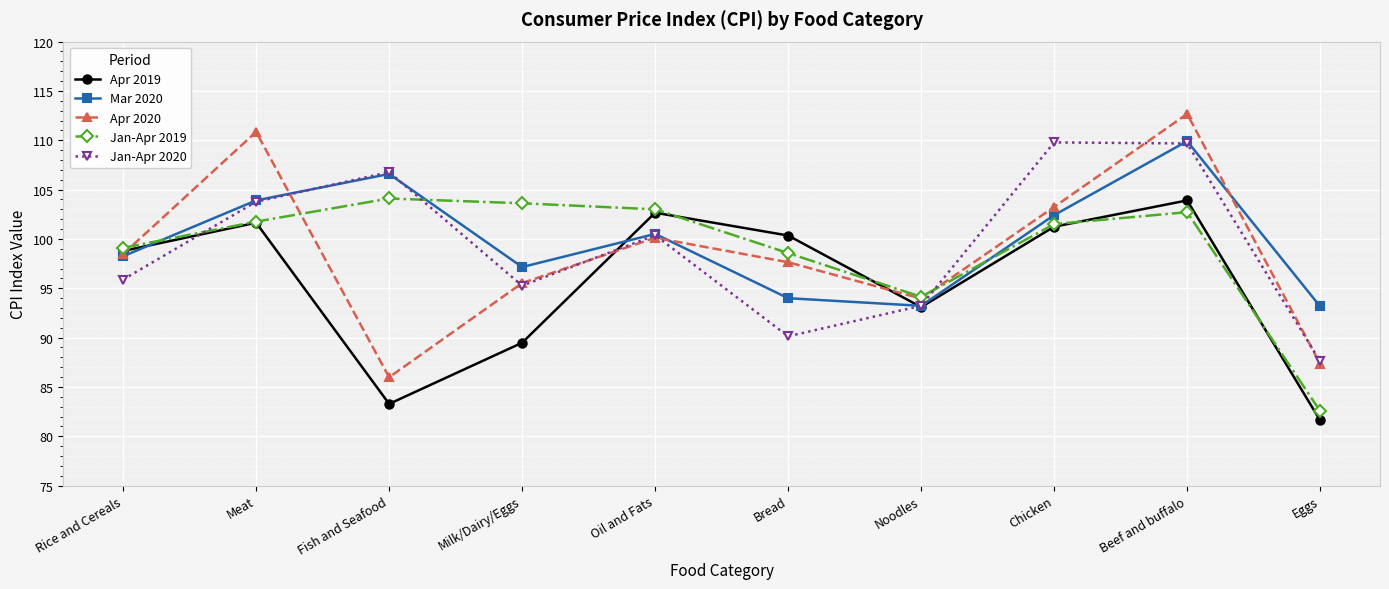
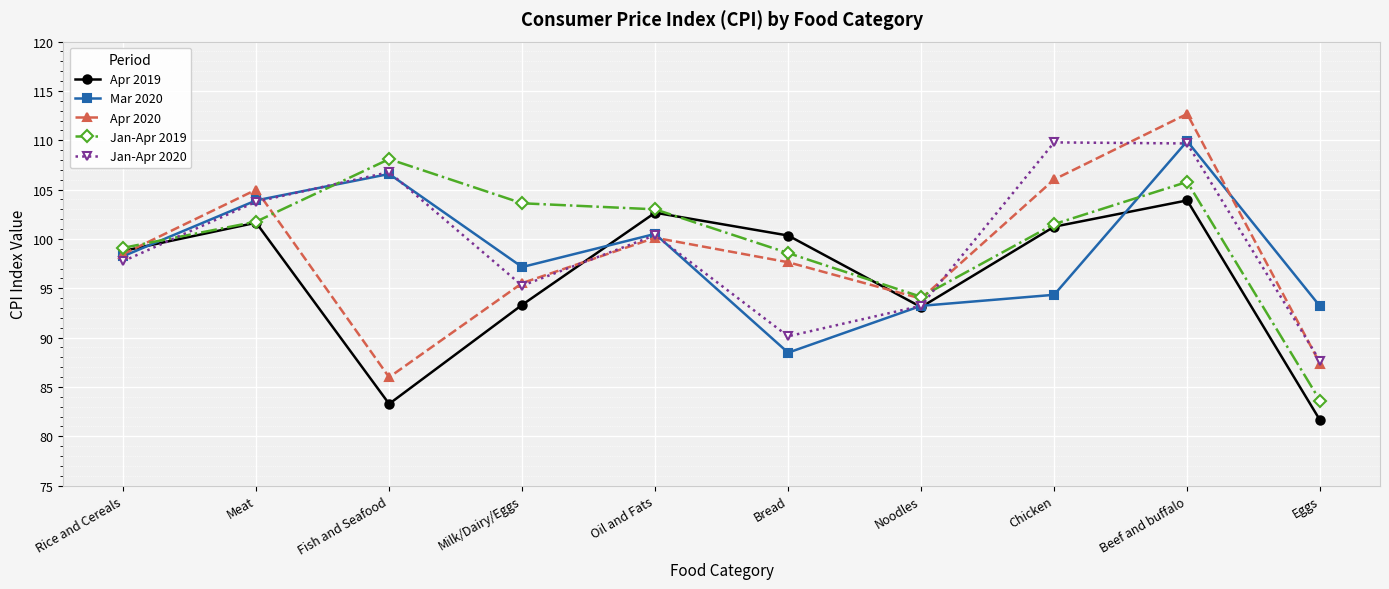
  {
    "Apr 2019": {
      "Rice and Cereals": 99,
      "Fish and Seafood": 83,
-     "Milk/Dairy/Eggs": 89,
+     "Milk/Dairy/Eggs": 93,
      "Oil and Fats": 103,
      "Bread": 100,
      "Chicken": 101,
      "Beef and buffalo": 104,
      "Eggs": 82
    },
    "Mar 2020": {
      "Milk/Dairy/Eggs": 97,
-     "Bread": 94,
-     "Chicken": 102,
+     "Bread": 88,
+     "Chicken": 94,
      "Eggs": 93
    },
    "Apr 2020": {
-     "Meat": 111,
+     "Meat": 105,
      "Fish and Seafood": 86,
      "Milk/Dairy/Eggs": 96,
      "Oil and Fats": 100,
      "Bread": 98,
-     "Chicken": 103,
+     "Chicken": 106,
      "Beef and buffalo": 113
    },
    "Jan-Apr 2019": {
      "Rice and Cereals": 99,
-     "Fish and Seafood": 104,
+     "Fish and Seafood": 108,
      "Milk/Dairy/Eggs": 104,
      "Oil and Fats": 103,
      "Bread": 99,
      "Chicken": 102,
-     "Beef and buffalo": 103,
-     "Eggs": 83
+     "Beef and buffalo": 106,
+     "Eggs": 84
    },
    "Jan-Apr 2020": {
-     "Rice and Cereals": 96,
+     "Rice and Cereals": 98,
      "Milk/Dairy/Eggs": 95,
      "Bread": 90,
      "Chicken": 110
    }
  }
